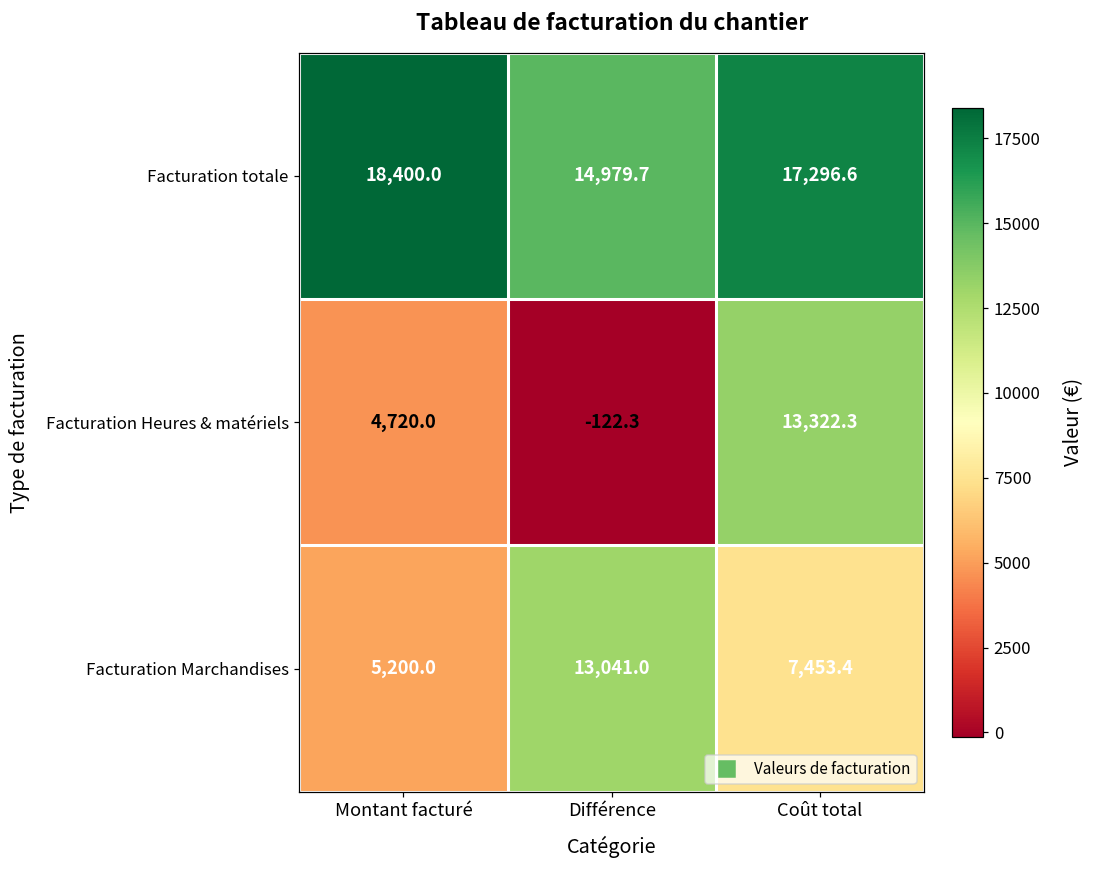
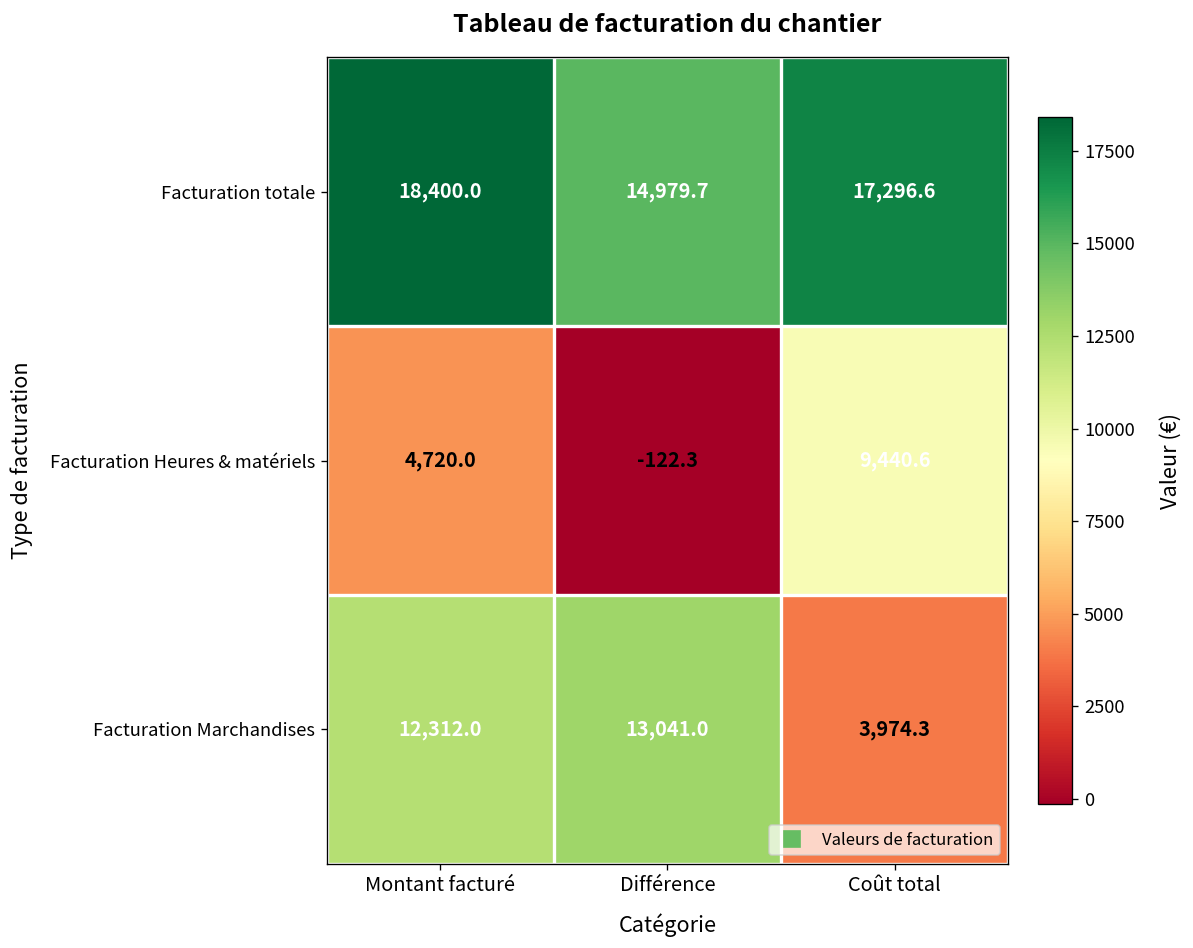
  {
    "Facturation totale": {
      "Montant facturé": "18,400.0",
      "Différence": "14,979.7",
      "Coût total": "17,296.6"
    },
    "Facturation Heures & matériels": {
      "Montant facturé": "4,720.0",
      "Différence": "-122.3",
-     "Coût total": "13,322.3"
+     "Coût total": "9,440.6"
    },
    "Facturation Marchandises": {
-     "Montant facturé": "5,200.0",
+     "Montant facturé": "12,312.0",
      "Différence": "13,041.0",
-     "Coût total": "7,453.4"
+     "Coût total": "3,974.3"
    }
  }
